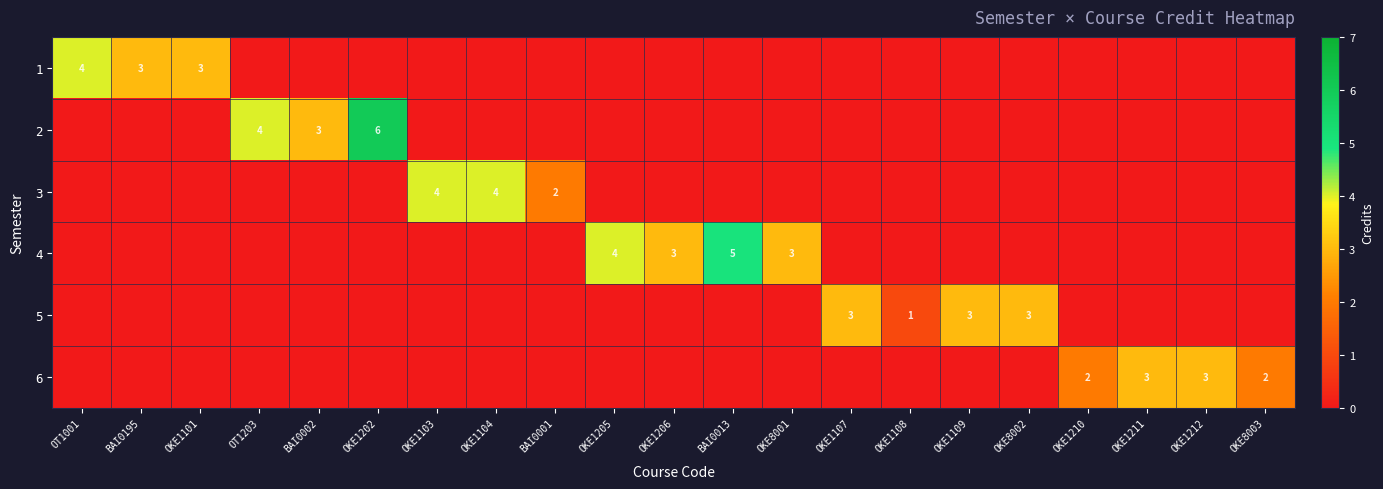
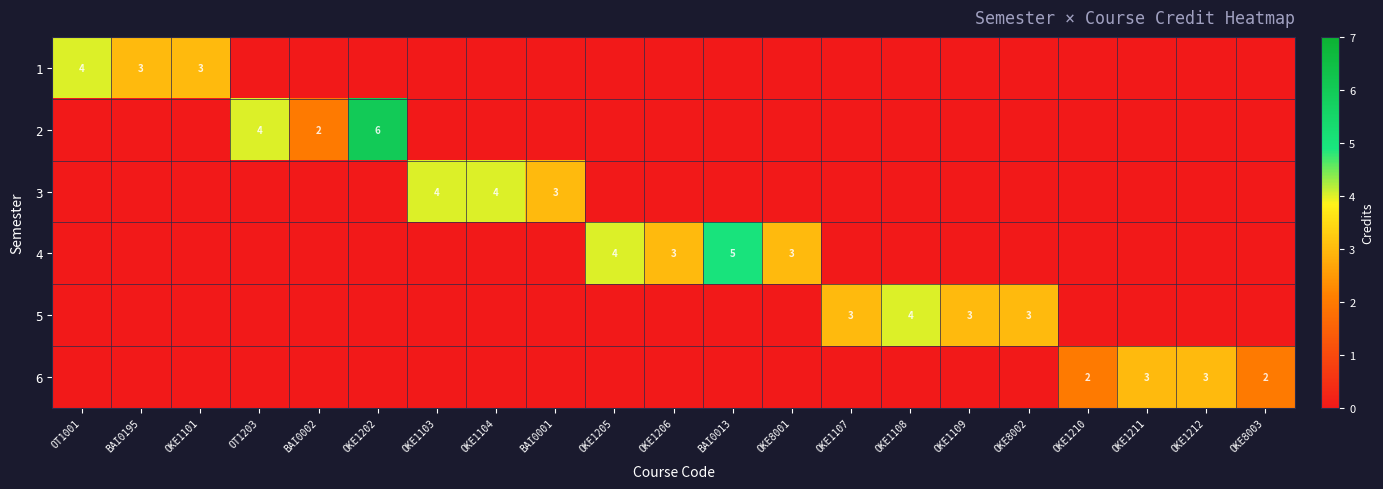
  {
    "1": {
      "OT1001": 4,
      "BAI0195": 3,
      "OKE1101": 3
    },
    "2": {
      "OT1203": 4,
-     "BAI0002": 3,
+     "BAI0002": 2,
      "OKE1202": 6
    },
    "3": {
      "OKE1103": 4,
      "OKE1104": 4,
-     "BAI0001": 2
+     "BAI0001": 3
    },
    "4": {
      "OKE1205": 4,
      "OKE1206": 3,
      "BAI0013": 5,
      "OKE8001": 3
    },
    "5": {
      "OKE1107": 3,
-     "OKE1108": 1,
+     "OKE1108": 4,
      "OKE1109": 3,
      "OKE8002": 3
    },
    "6": {
      "OKE1210": 2,
      "OKE1211": 3,
      "OKE1212": 3,
      "OKE8003": 2
    }
  }
